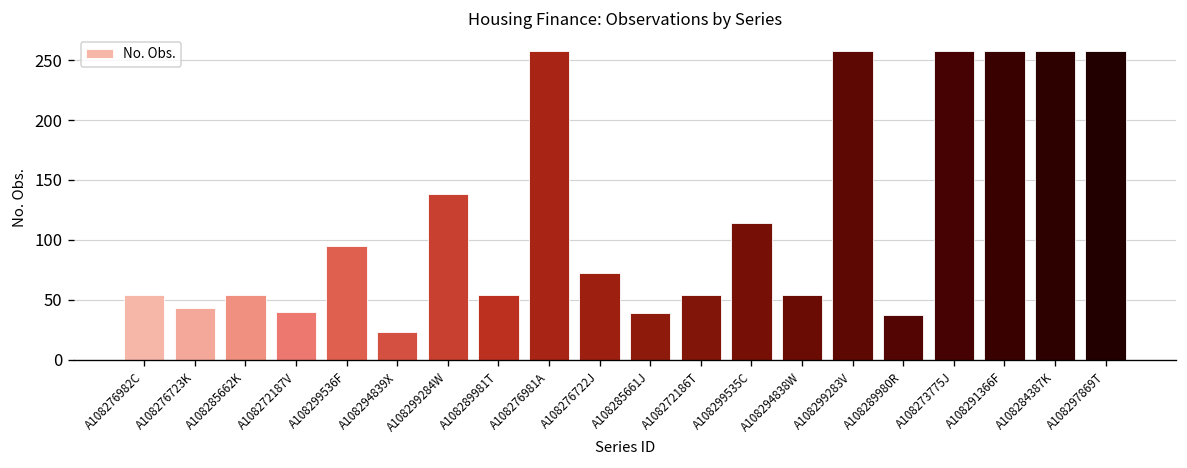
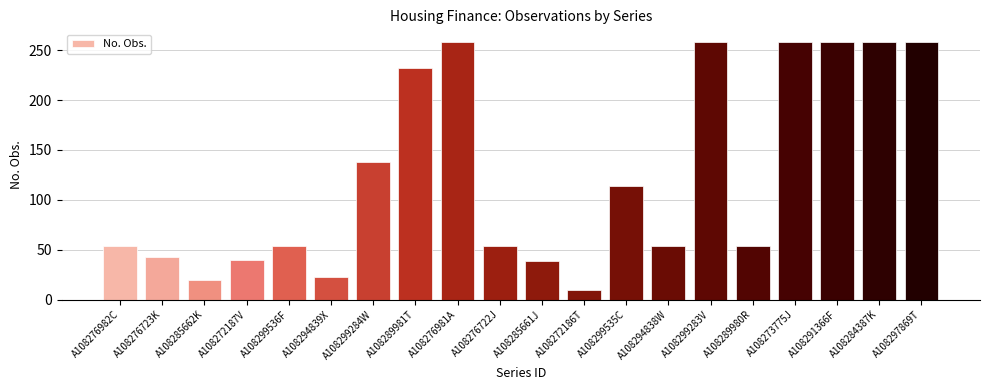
  {
    "A108276982C": 50,
    "A108276723K": 40,
-   "A108285662K": 50,
+   "A108285662K": 20,
    "A108272187V": 40,
-   "A108299536F": 100,
+   "A108299536F": 50,
    "A108294839X": 20,
    "A108299284W": 140,
-   "A108289981T": 50,
+   "A108289981T": 230,
    "A108276981A": 260,
-   "A108276722J": 70,
+   "A108276722J": 50,
    "A108285661J": 40,
-   "A108272186T": 50,
+   "A108272186T": 10,
    "A108299535C": 110,
    "A108294838W": 50,
    "A108299283V": 260,
-   "A108289980R": 40,
+   "A108289980R": 50,
    "A108273775J": 260,
    "A108291366F": 260,
    "A108284387K": 260,
    "A108297869T": 260
  }
